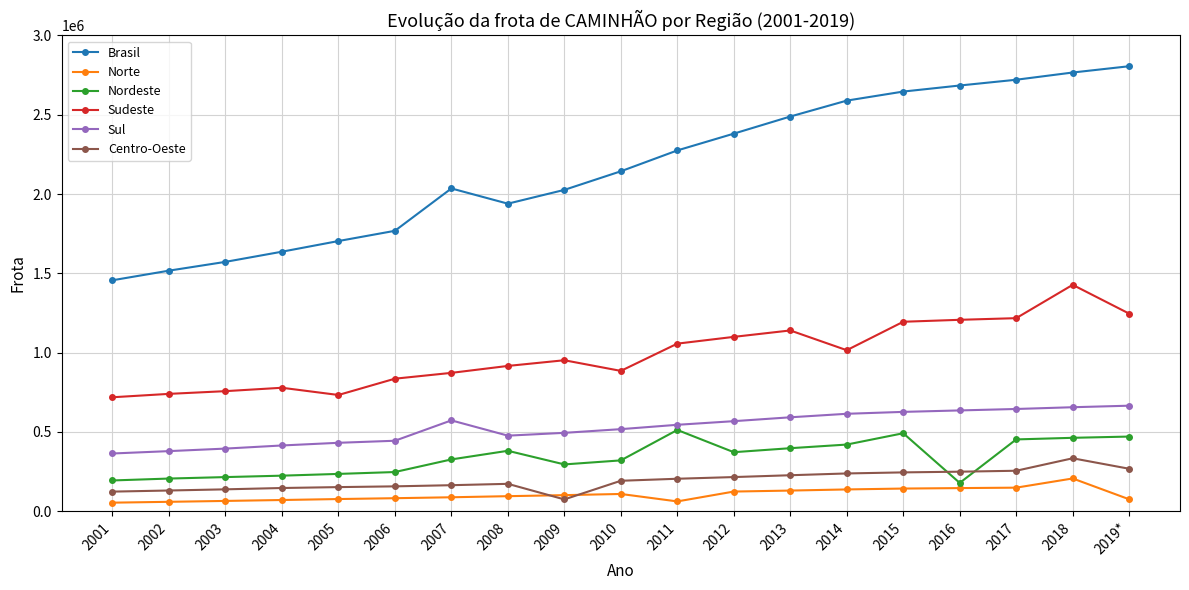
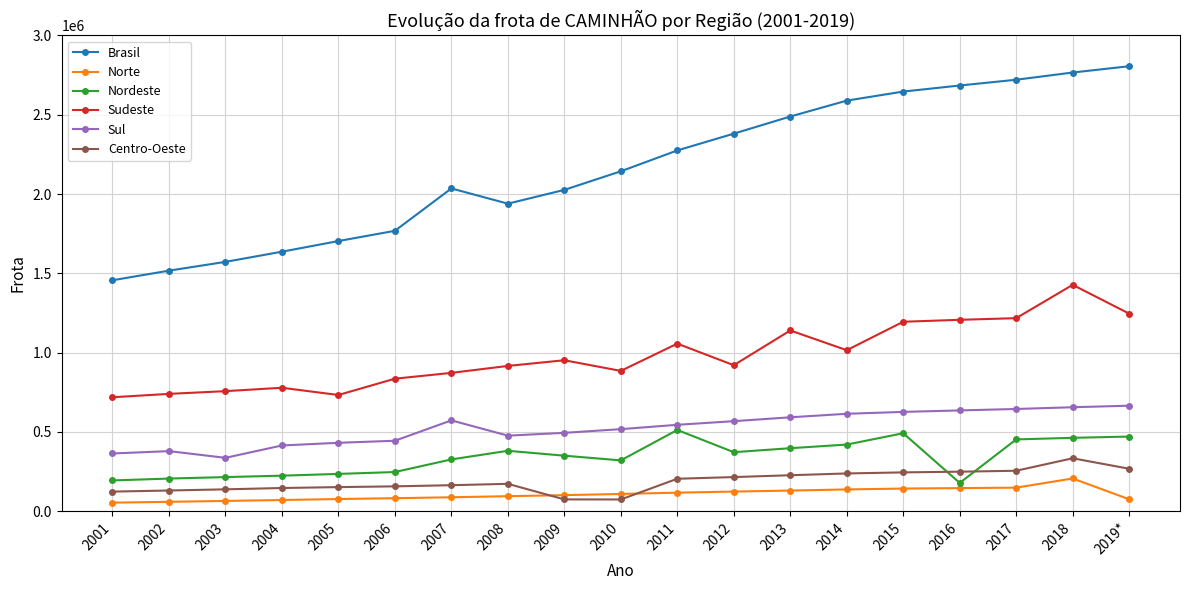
  {
    "Brasil": {
      "2001": 1460000,
      "2002": 1520000,
      "2003": 1570000,
      "2004": 1640000,
      "2005": 1700000,
      "2006": 1770000,
      "2007": 2040000,
      "2008": 1940000,
      "2009": 2030000,
      "2010": 2140000,
      "2011": 2270000,
      "2012": 2380000,
      "2013": 2490000,
      "2014": 2590000,
      "2015": 2650000,
      "2016": 2680000,
      "2017": 2720000,
      "2018": 2770000,
      "2019*": 2810000
    },
    "Norte": {
      "2001": 50000,
      "2002": 60000,
      "2003": 70000,
      "2004": 70000,
      "2005": 80000,
      "2006": 80000,
      "2007": 90000,
      "2008": 100000,
      "2009": 100000,
      "2010": 110000,
-     "2011": 60000,
+     "2011": 120000,
      "2012": 120000,
      "2013": 130000,
      "2014": 140000,
      "2015": 140000,
      "2016": 150000,
      "2017": 150000,
      "2018": 210000,
      "2019*": 80000
    },
    "Nordeste": {
      "2001": 190000,
      "2002": 210000,
      "2003": 220000,
      "2004": 220000,
      "2005": 240000,
      "2006": 250000,
      "2007": 330000,
      "2008": 380000,
-     "2009": 300000,
+     "2009": 350000,
      "2010": 320000,
      "2011": 510000,
      "2012": 370000,
      "2013": 400000,
      "2014": 420000,
      "2015": 490000,
      "2016": 180000,
      "2017": 450000,
      "2018": 460000,
      "2019*": 470000
    },
    "Sudeste": {
      "2001": 720000,
      "2002": 740000,
      "2003": 760000,
      "2004": 780000,
      "2005": 730000,
      "2006": 840000,
      "2007": 870000,
      "2008": 920000,
      "2009": 950000,
      "2010": 890000,
      "2011": 1060000,
-     "2012": 1100000,
+     "2012": 920000,
      "2013": 1140000,
      "2014": 1020000,
      "2015": 1190000,
      "2016": 1210000,
      "2017": 1220000,
      "2018": 1430000,
      "2019*": 1250000
    },
    "Sul": {
      "2001": 360000,
      "2002": 380000,
-     "2003": 400000,
+     "2003": 340000,
      "2004": 420000,
      "2005": 430000,
      "2006": 440000,
      "2007": 570000,
      "2008": 480000,
      "2009": 490000,
      "2010": 520000,
      "2011": 550000,
      "2012": 570000,
      "2013": 590000,
      "2014": 610000,
      "2015": 630000,
      "2016": 640000,
      "2017": 650000,
      "2018": 660000,
      "2019*": 670000
    },
    "Centro-Oeste": {
      "2001": 120000,
      "2002": 130000,
      "2003": 140000,
      "2004": 150000,
      "2005": 150000,
      "2006": 160000,
      "2007": 160000,
      "2008": 170000,
      "2009": 80000,
-     "2010": 190000,
+     "2010": 70000,
      "2011": 210000,
      "2012": 220000,
      "2013": 230000,
      "2014": 240000,
      "2015": 250000,
      "2016": 250000,
      "2017": 260000,
      "2018": 330000,
      "2019*": 270000
    }
  }
